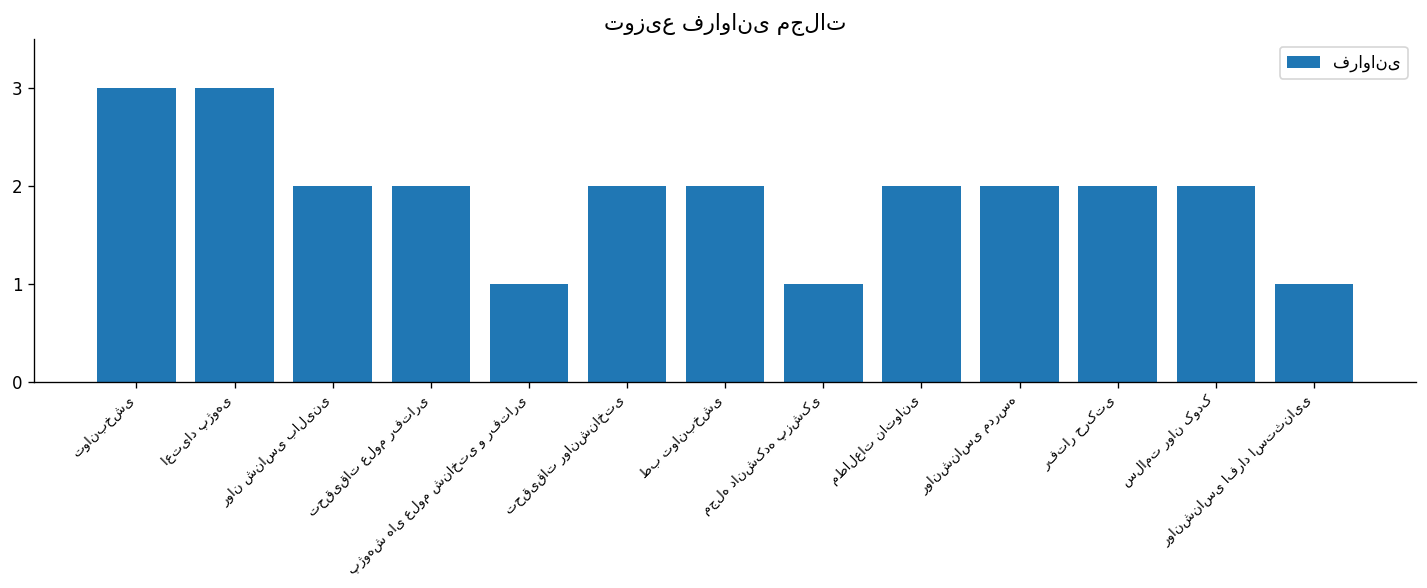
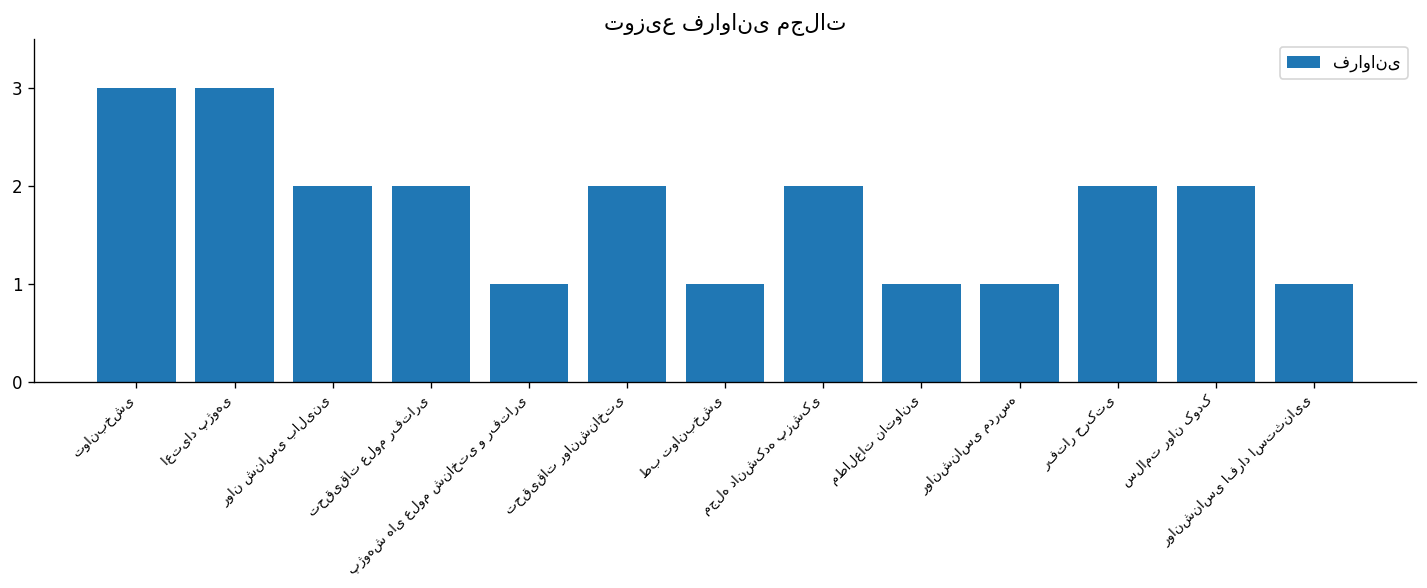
  {
    "توانبخشی": 3,
    "اعتیاد پژوهی": 3,
    "روان شناسی بالینی": 2,
    "تحقیقات علوم رفتاری": 2,
    "پژوهش های علوم شناختی و رفتاری": 1,
    "تحقیقات روانشناختی": 2,
-   "طب توانبخشی": 2,
-   "مجله دانشکده پزشکی": 1,
-   "مطالعات ناتوانی": 2,
-   "روانشناسی مدرسه": 2,
+   "طب توانبخشی": 1,
+   "مجله دانشکده پزشکی": 2,
+   "مطالعات ناتوانی": 1,
+   "روانشناسی مدرسه": 1,
    "رفتار حرکتی": 2,
    "سلامت روان کودک": 2,
    "روانشناسی افراد استثنایی": 1
  }
